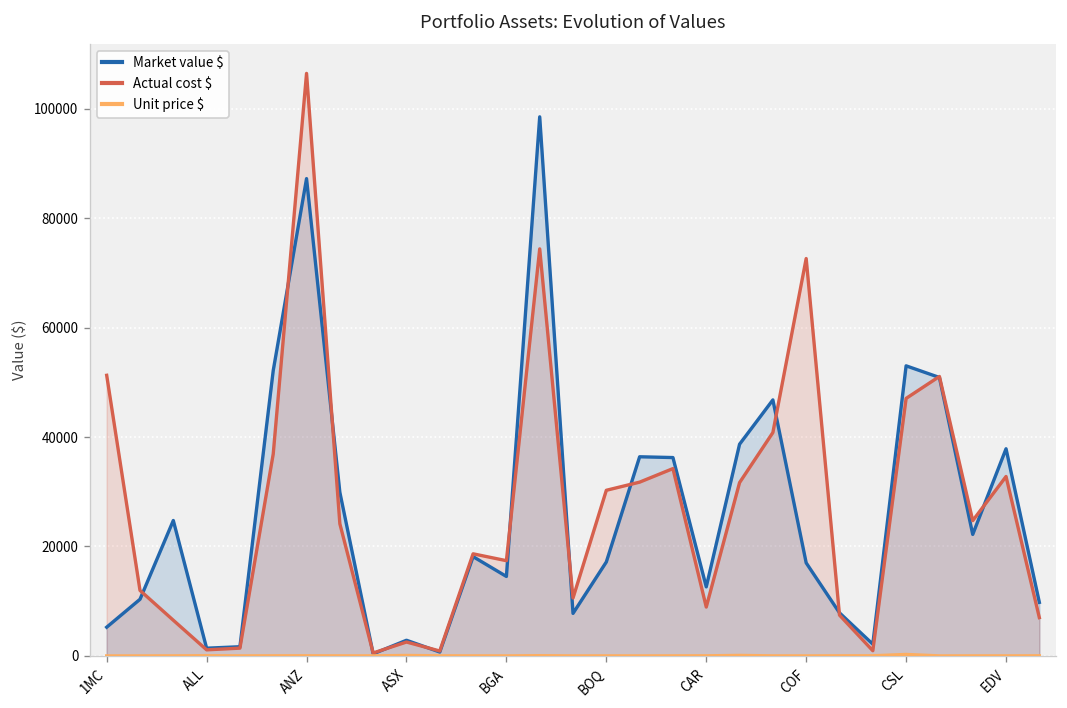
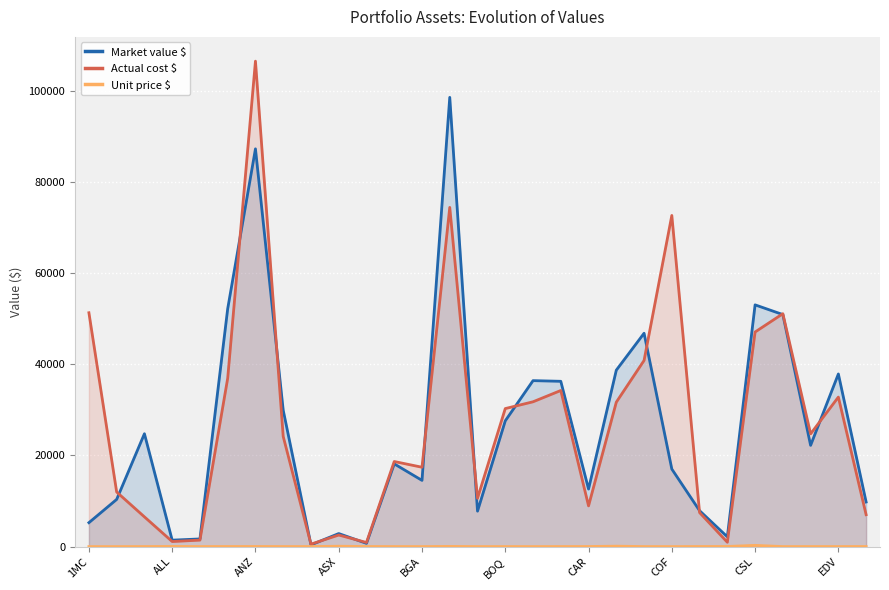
  {
    "Market value $": {
      "1MC": 5000,
      "ANZ": 87000,
      "BGA": 15000,
-     "BOQ": 17000,
+     "BOQ": 28000,
      "CAR": 13000,
      "COF": 17000,
      "CSL": 53000,
      "EDV": 38000
    },
    "Actual cost $": {
      "1MC": 51000,
      "ANZ": 106000,
      "BGA": 17000,
      "BOQ": 30000,
      "CAR": 9000,
      "COF": 73000,
      "CSL": 47000,
      "EDV": 33000
    },
    "Unit price $": {
      "1MC": 0,
      "ALL": 0,
      "ANZ": 0,
      "ASX": 0,
      "BGA": 0,
      "BOQ": 0,
      "CAR": 0,
      "COF": 0,
      "CSL": 0,
      "EDV": 0
    }
  }
